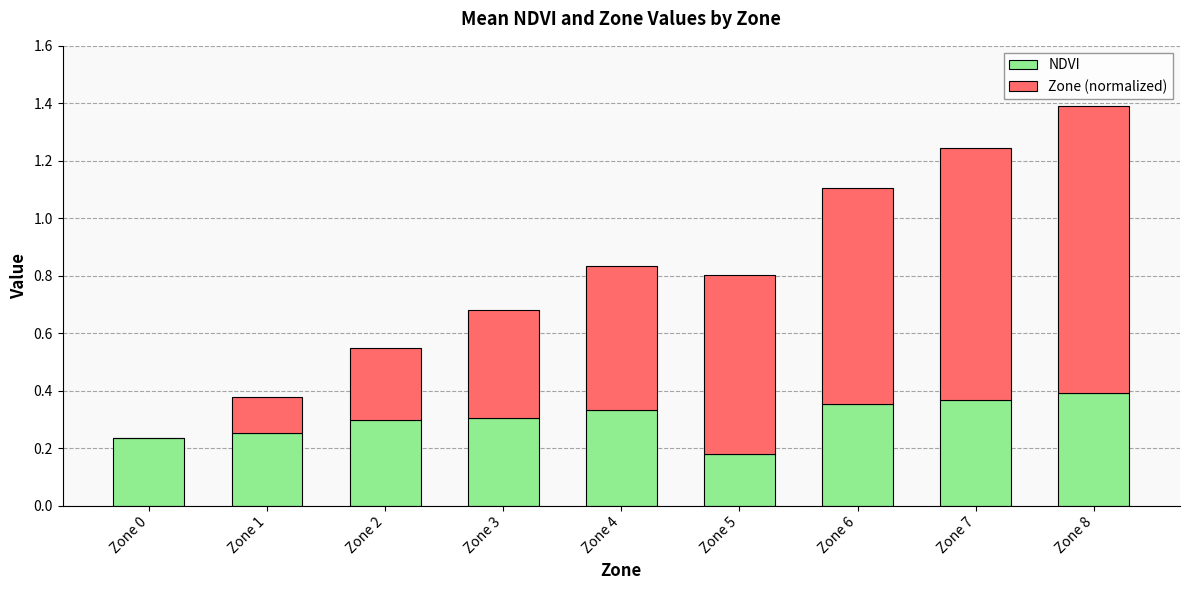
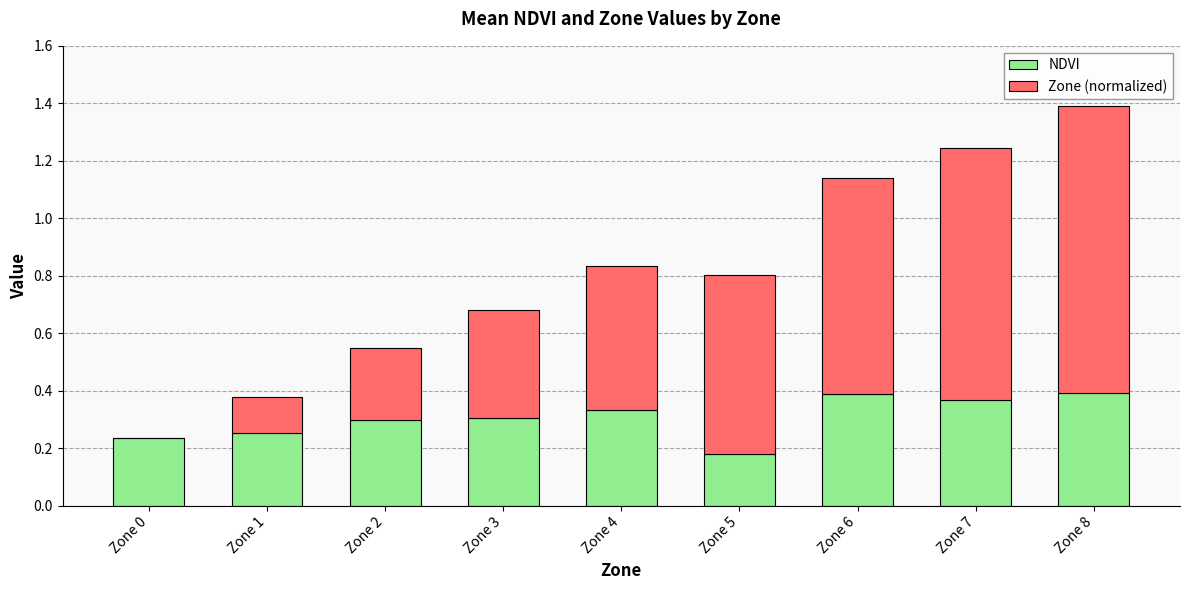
  {
    "NDVI": {
      "Zone 0": 0.24,
      "Zone 1": 0.25,
      "Zone 2": 0.30,
      "Zone 3": 0.31,
      "Zone 4": 0.33,
      "Zone 5": 0.18,
-     "Zone 6": 0.36,
+     "Zone 6": 0.39,
      "Zone 7": 0.37,
      "Zone 8": 0.39
    },
    "Zone (normalized)": {
      "Zone 0": 0.00,
      "Zone 1": 0.12,
      "Zone 2": 0.25,
      "Zone 3": 0.38,
      "Zone 4": 0.50,
      "Zone 5": 0.63,
      "Zone 6": 0.75,
      "Zone 7": 0.88,
      "Zone 8": 1.00
    }
  }
